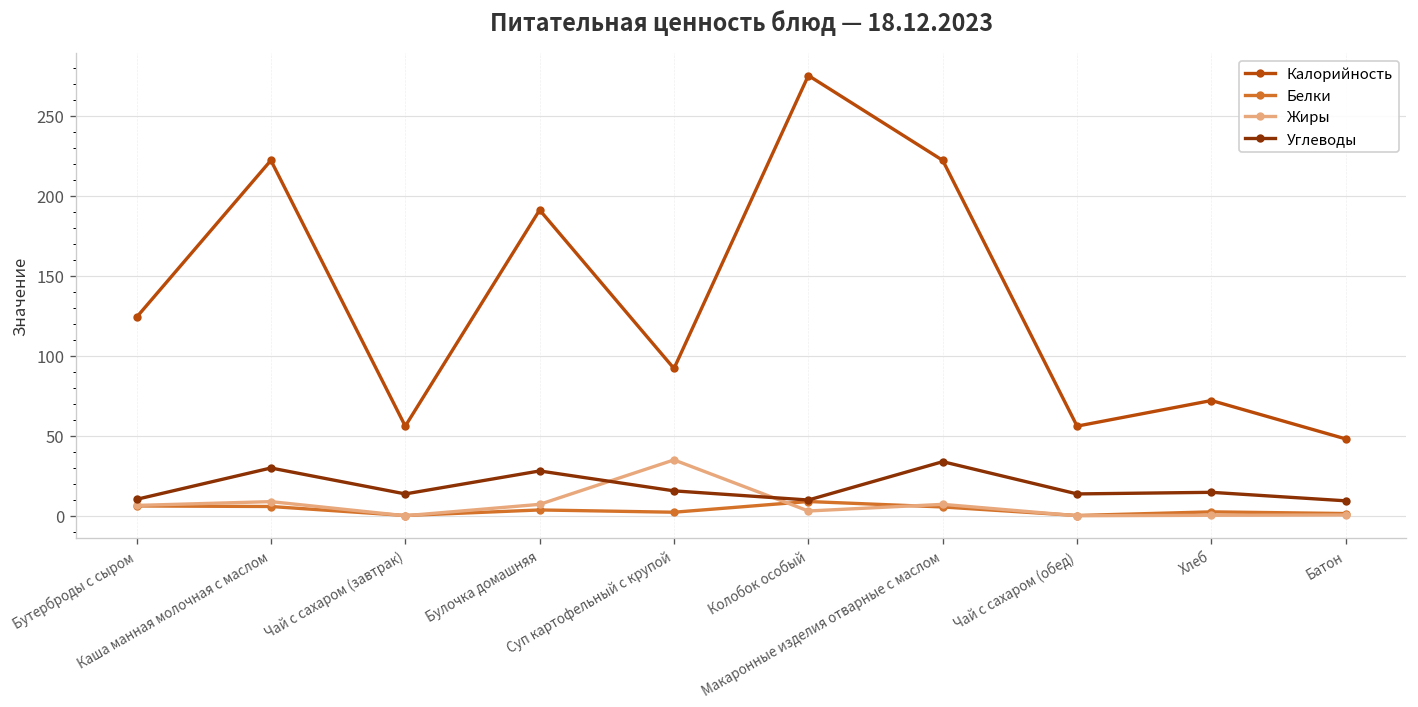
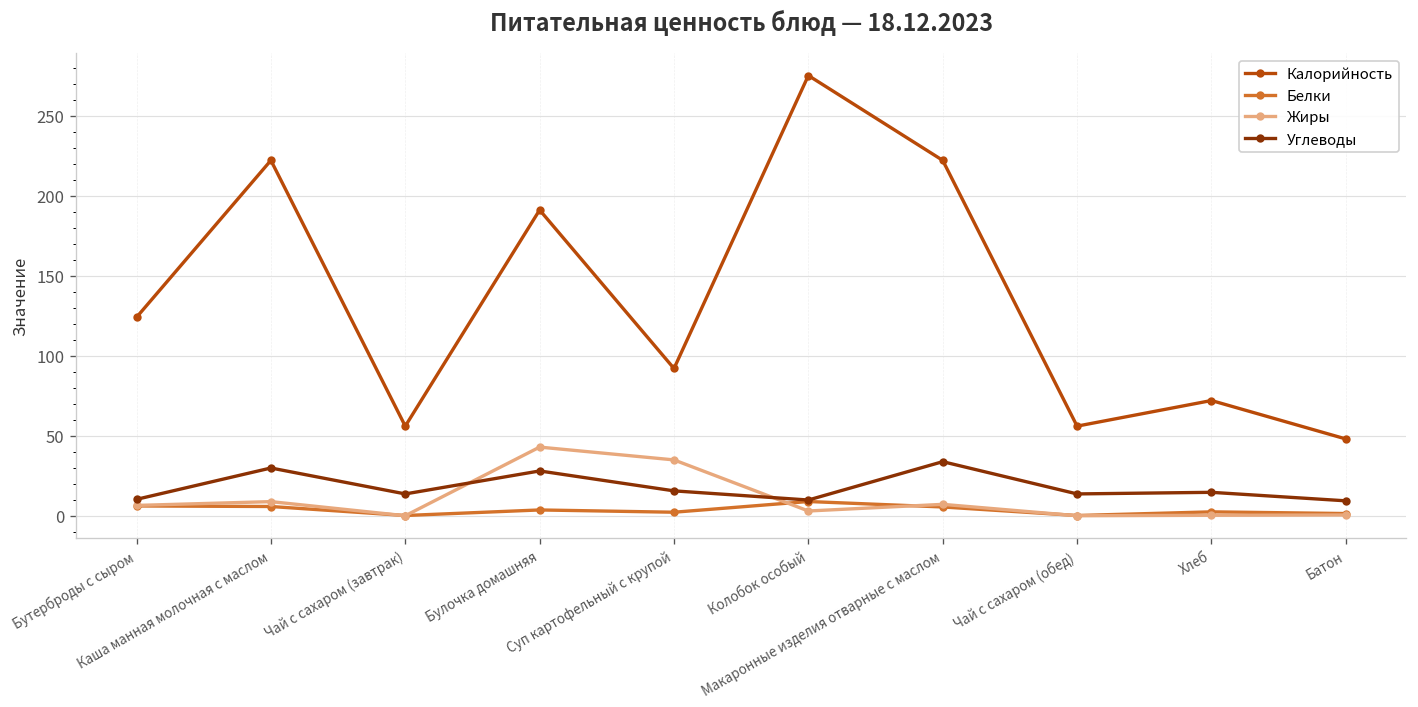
  {
    "Жиры": {
      "Каша манная молочная с маслом": 9,
-     "Булочка домашняя": 7,
+     "Булочка домашняя": 43,
      "Суп картофельный с крупой": 35,
      "Колобок особый": 3,
      "Хлеб": 0
    }
  }
